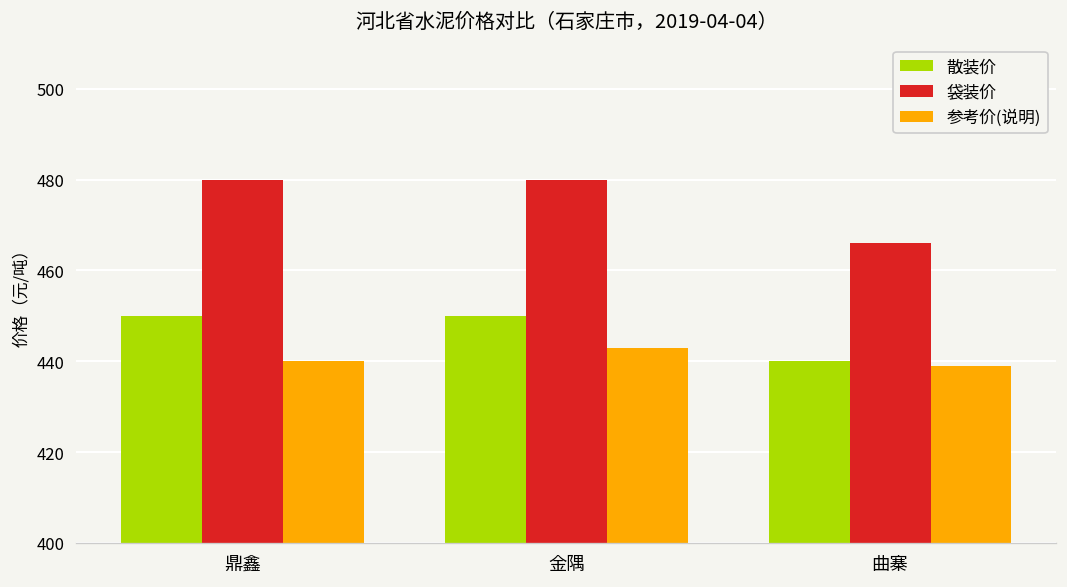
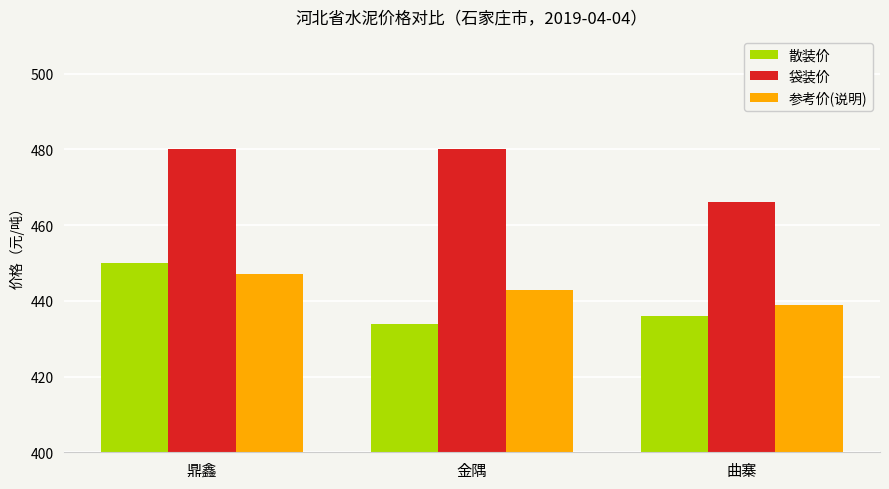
  {
    "散装价": {
      "鼎鑫": 450,
-     "金隅": 450,
-     "曲寨": 440
+     "金隅": 434,
+     "曲寨": 436
    },
    "袋装价": {
      "鼎鑫": 480,
      "金隅": 480,
      "曲寨": 466
    },
    "参考价(说明)": {
-     "鼎鑫": 440,
+     "鼎鑫": 447,
      "金隅": 443,
      "曲寨": 439
    }
  }
